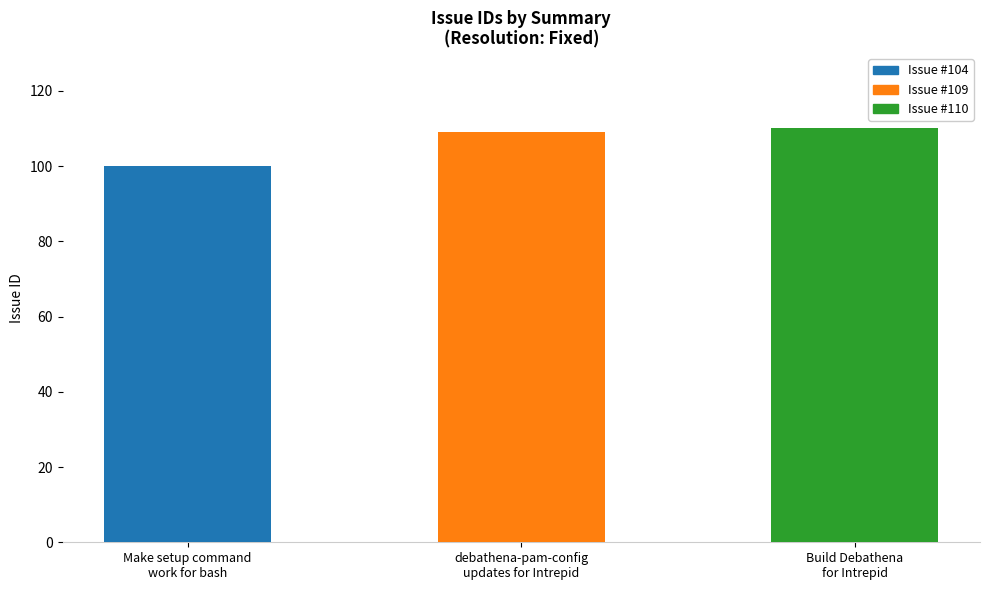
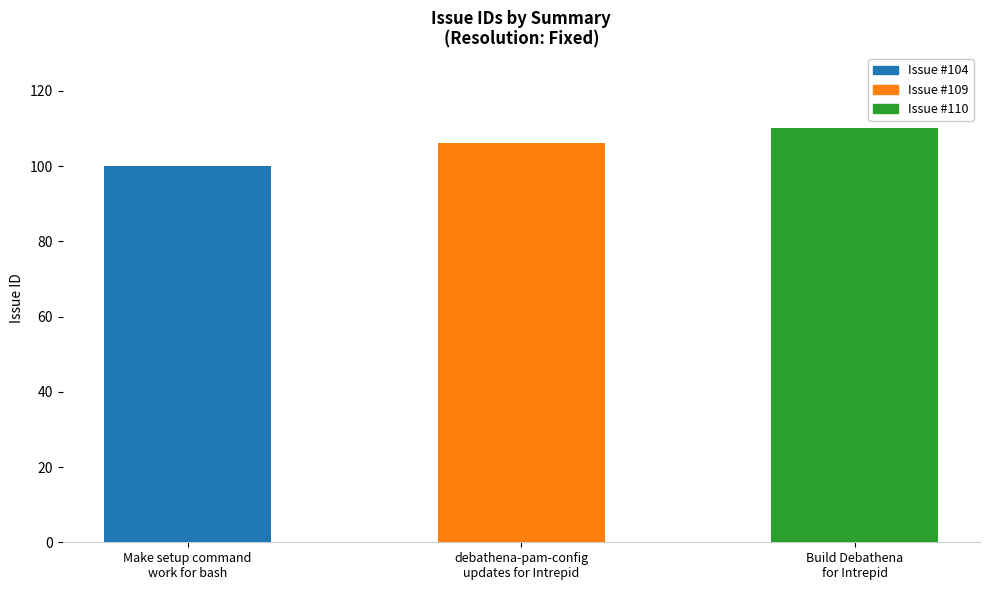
  {
    "Make setup command work for bash": 100,
-   "debathena-pam-config updates for Intrepid": 109,
+   "debathena-pam-config updates for Intrepid": 106,
    "Build Debathena for Intrepid": 110
  }
